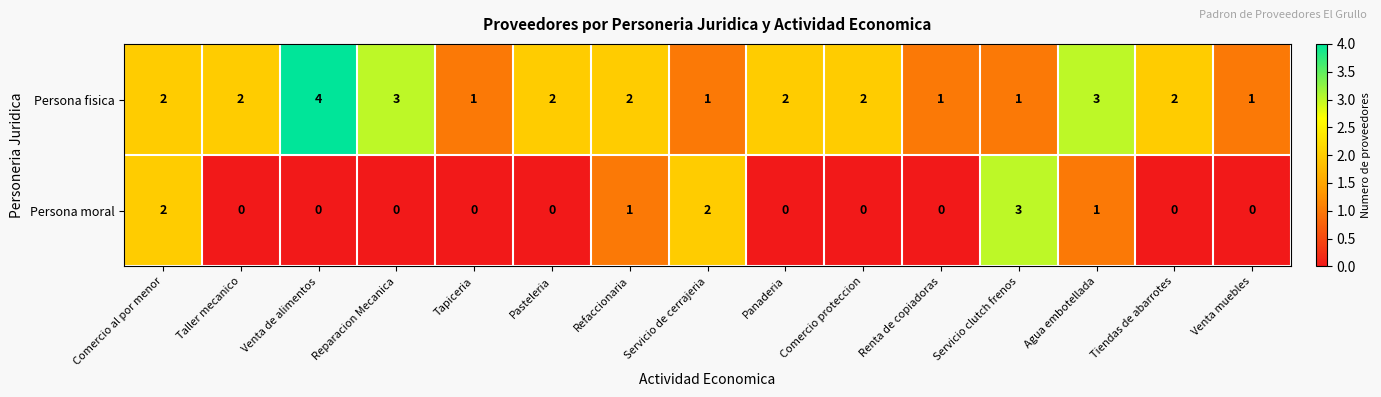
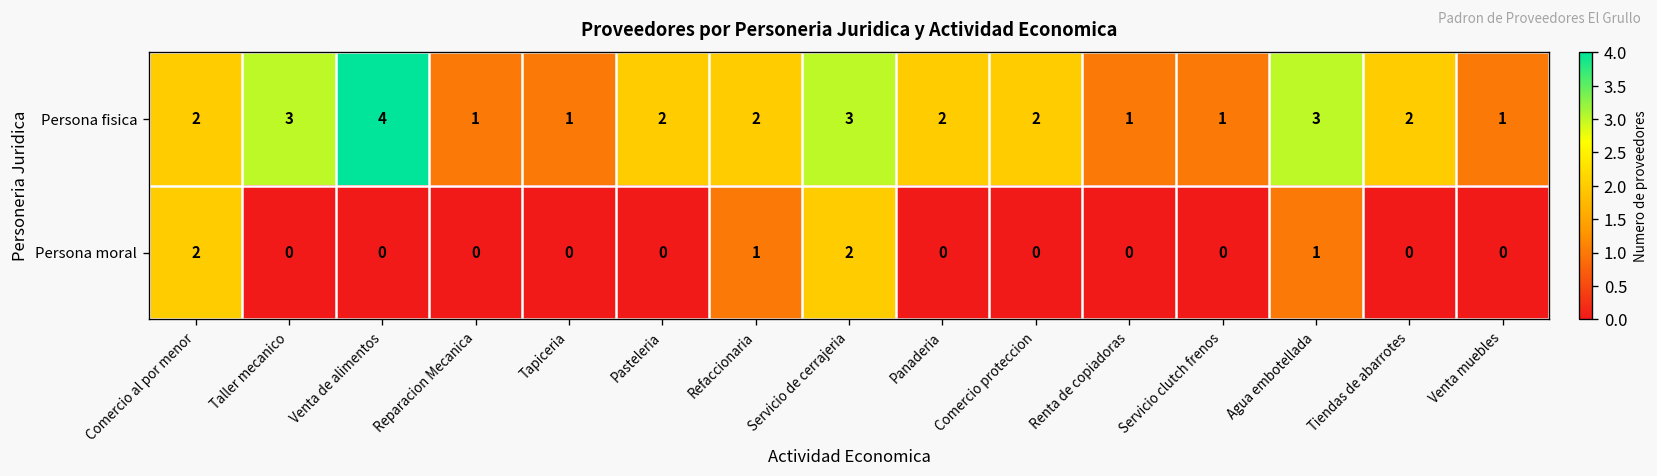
  {
    "Persona fisica": {
      "Comercio al por menor": 2,
-     "Taller mecanico": 2,
+     "Taller mecanico": 3,
      "Venta de alimentos": 4,
-     "Reparacion Mecanica": 3,
+     "Reparacion Mecanica": 1,
      "Tapiceria": 1,
      "Pasteleria": 2,
      "Refaccionaria": 2,
-     "Servicio de cerrajeria": 1,
+     "Servicio de cerrajeria": 3,
      "Panaderia": 2,
      "Comercio proteccion": 2,
      "Renta de copiadoras": 1,
      "Servicio clutch frenos": 1,
      "Agua embotellada": 3,
      "Tiendas de abarrotes": 2,
      "Venta muebles": 1
    },
    "Persona moral": {
      "Comercio al por menor": 2,
      "Taller mecanico": 0,
      "Venta de alimentos": 0,
      "Reparacion Mecanica": 0,
      "Tapiceria": 0,
      "Pasteleria": 0,
      "Refaccionaria": 1,
      "Servicio de cerrajeria": 2,
      "Panaderia": 0,
      "Comercio proteccion": 0,
      "Renta de copiadoras": 0,
-     "Servicio clutch frenos": 3,
+     "Servicio clutch frenos": 0,
      "Agua embotellada": 1,
      "Tiendas de abarrotes": 0,
      "Venta muebles": 0
    }
  }
